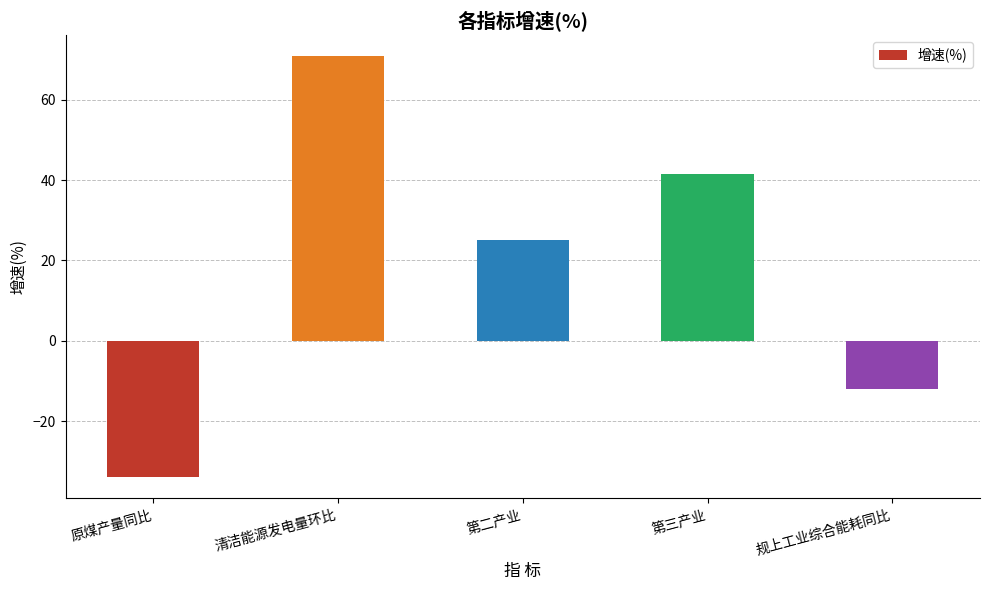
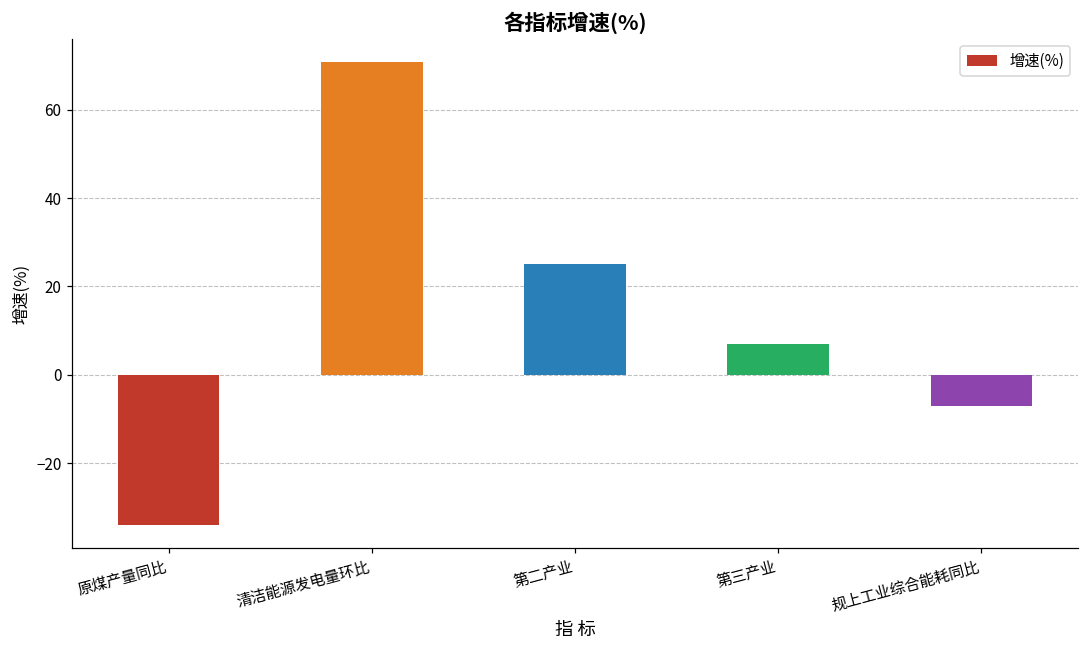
  {
    "原煤产量同比": -34,
    "清洁能源发电量环比": 71,
    "第二产业": 25,
-   "第三产业": 42,
-   "规上工业综合能耗同比": -12
+   "第三产业": 7,
+   "规上工业综合能耗同比": -7
  }
